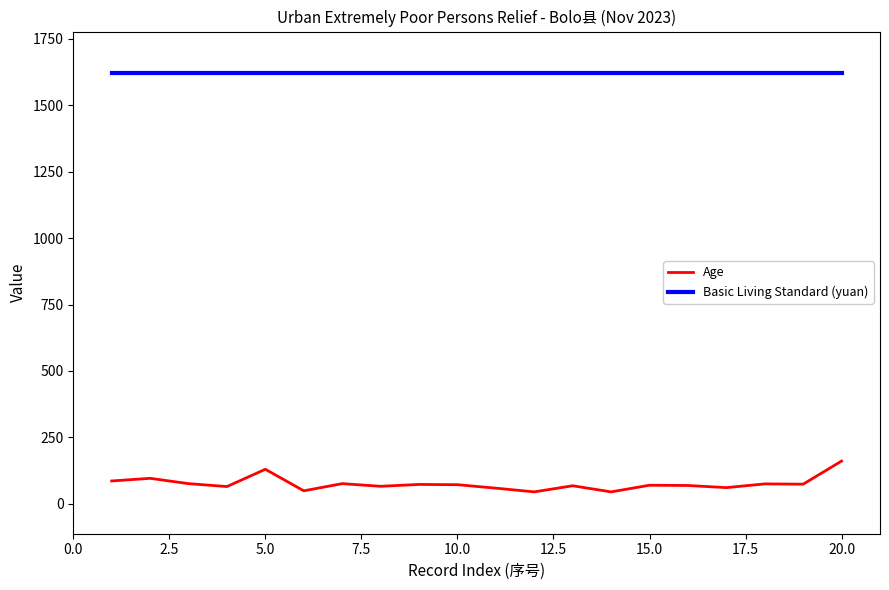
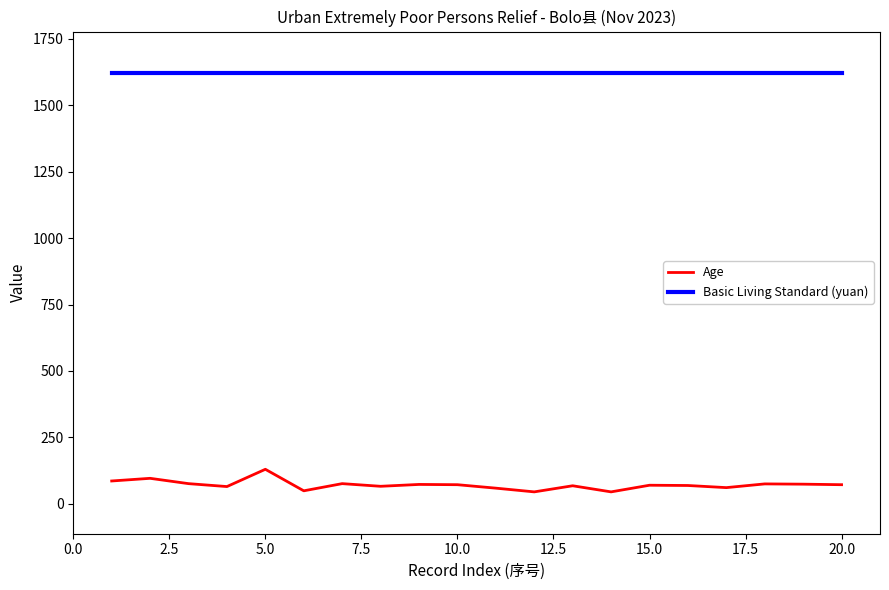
  {
    "Age": {
      "5.0": 130,
      "10.0": 70,
      "15.0": 70,
-     "20.0": 160
+     "20.0": 70
    },
    "Basic Living Standard (yuan)": {
      "5.0": 1620,
      "10.0": 1620,
      "15.0": 1620,
      "20.0": 1620
    }
  }
